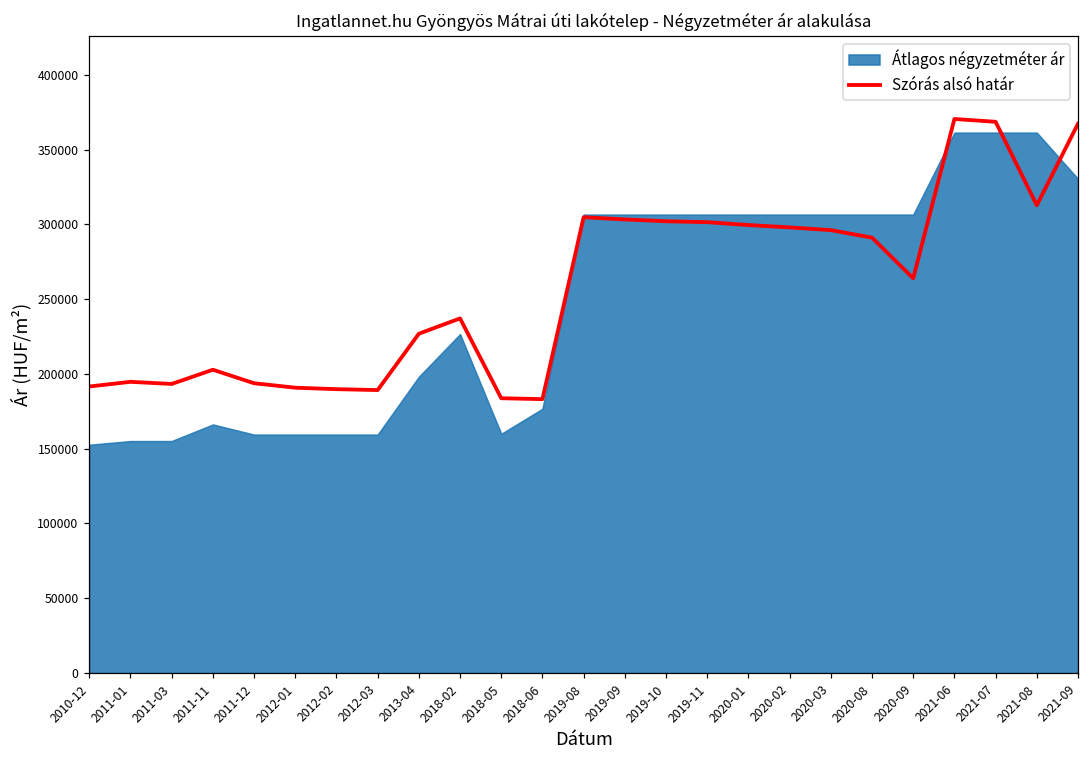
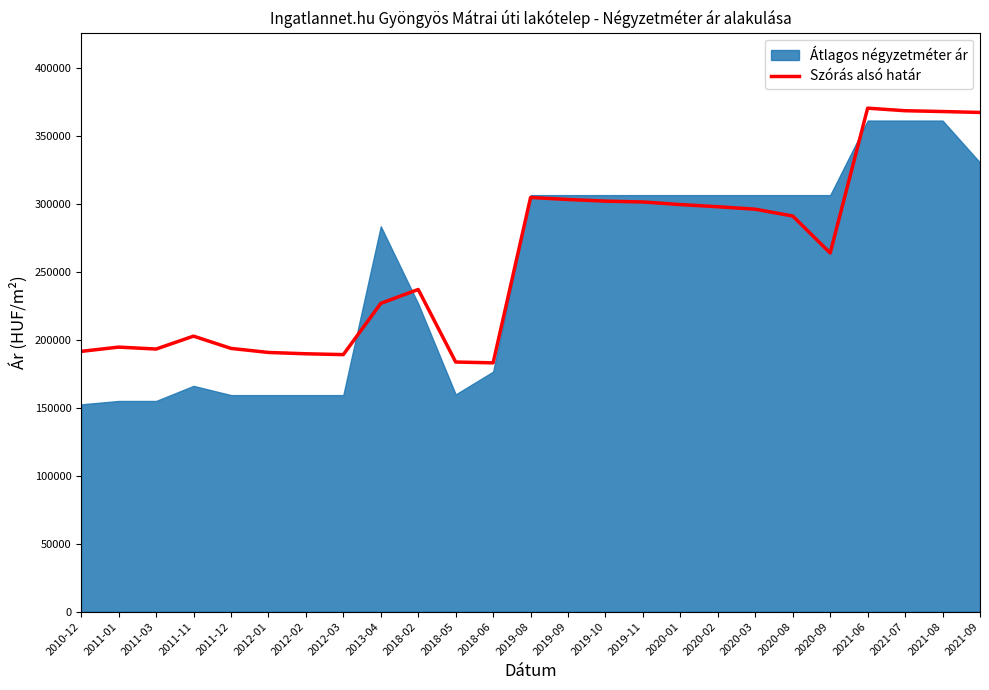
  {
    "Szórás alsó határ": {
      "2010-12": 191000,
      "2011-01": 195000,
      "2011-03": 193000,
      "2011-11": 203000,
      "2011-12": 194000,
      "2012-01": 191000,
      "2012-02": 190000,
      "2012-03": 189000,
      "2013-04": 227000,
      "2018-02": 237000,
      "2018-05": 184000,
      "2018-06": 183000,
      "2019-09": 303000,
      "2019-10": 302000,
      "2019-11": 301000,
      "2020-01": 299000,
      "2020-02": 298000,
      "2020-03": 296000,
      "2020-08": 291000,
      "2020-09": 264000,
      "2021-06": 370000,
      "2021-07": 369000,
-     "2021-08": 313000,
+     "2021-08": 368000,
      "2021-09": 367000
    },
    "Átlagos négyzetméter ár": {
      "2010-12": 153000,
      "2011-01": 155000,
      "2011-03": 155000,
      "2011-11": 166000,
      "2011-12": 159000,
      "2012-01": 159000,
      "2012-02": 159000,
      "2012-03": 159000,
-     "2013-04": 198000,
+     "2013-04": 284000,
      "2018-02": 227000,
      "2018-05": 160000,
      "2018-06": 177000,
      "2019-09": 306000,
      "2019-10": 306000,
      "2019-11": 306000,
      "2020-01": 306000,
      "2020-02": 306000,
      "2020-03": 306000,
      "2020-08": 306000,
      "2020-09": 306000,
      "2021-06": 361000,
      "2021-07": 361000,
      "2021-08": 361000,
      "2021-09": 330000
    }
  }
